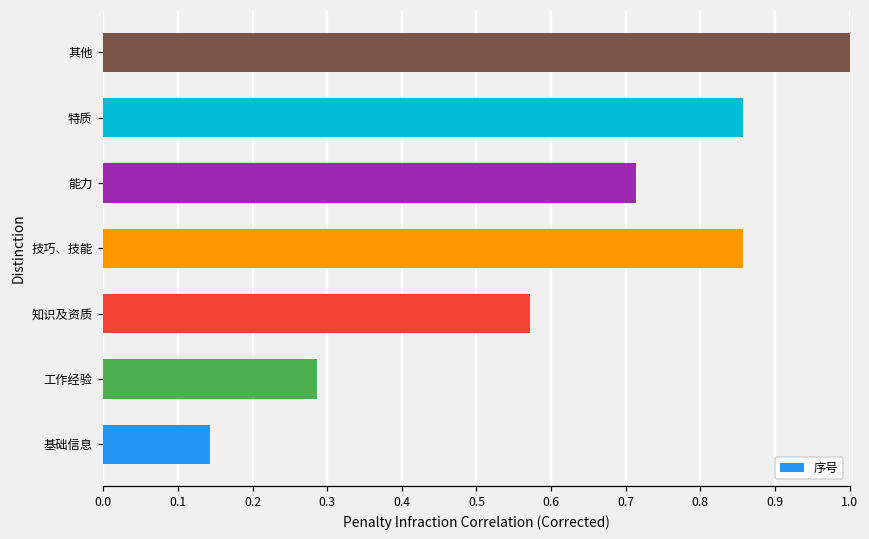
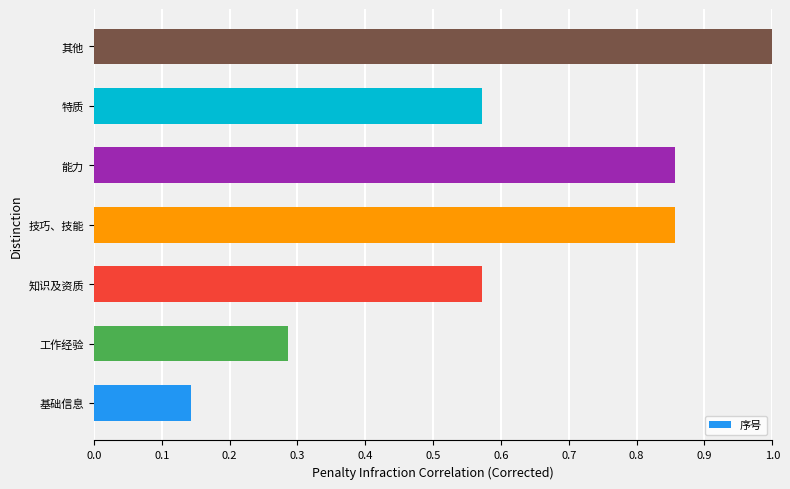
  {
    "其他": 1.00,
-   "特质": 0.86,
-   "能力": 0.71,
+   "特质": 0.57,
+   "能力": 0.86,
    "技巧、技能": 0.86,
    "知识及资质": 0.57,
    "工作经验": 0.29,
    "基础信息": 0.14
  }
